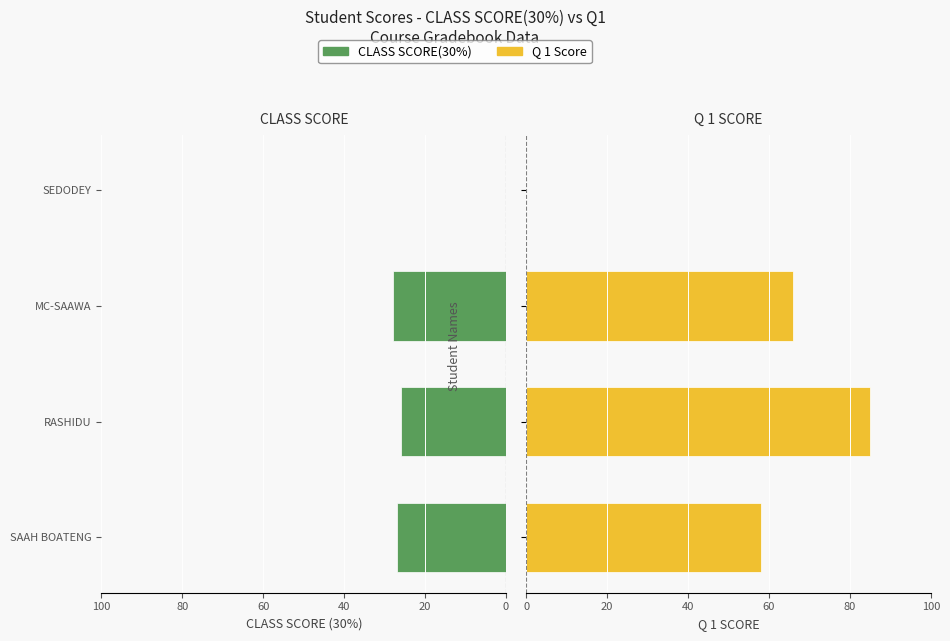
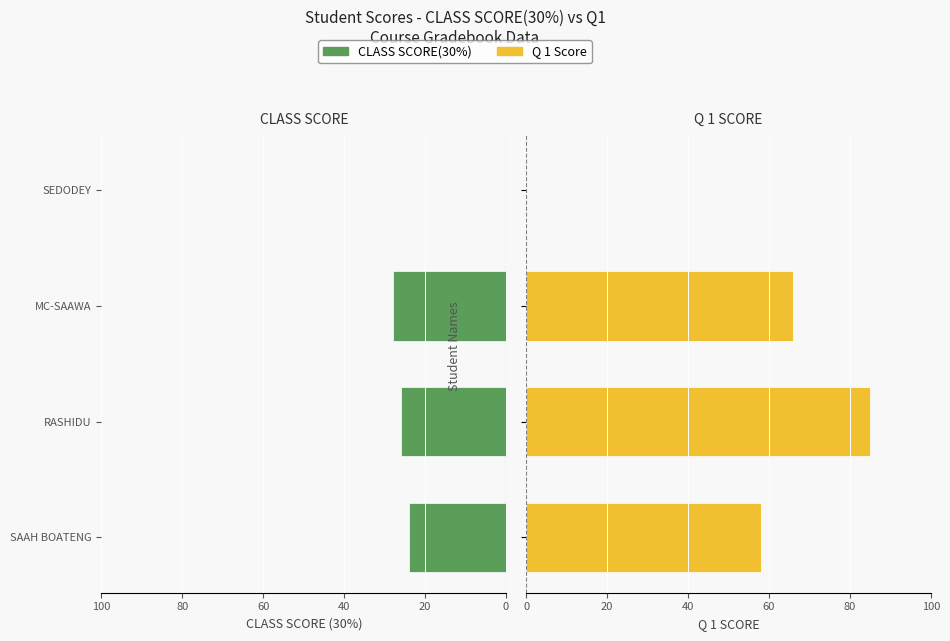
  {
    "CLASS SCORE": {
      "SEDODEY": 0,
      "MC-SAAWA": 28,
      "RASHIDU": 26,
-     "SAAH BOATENG": 27
+     "SAAH BOATENG": 24
    }
  }
